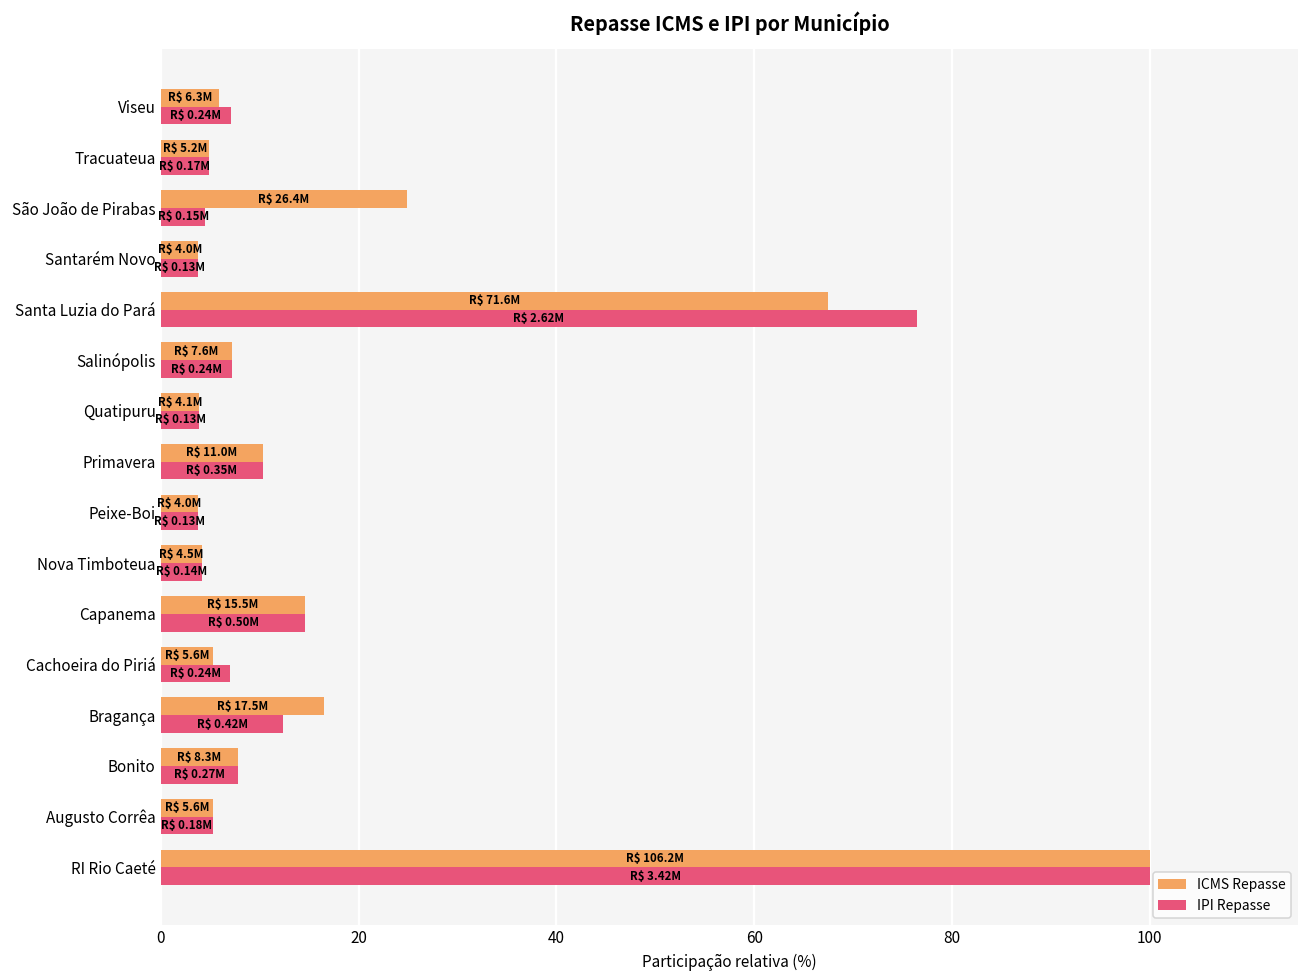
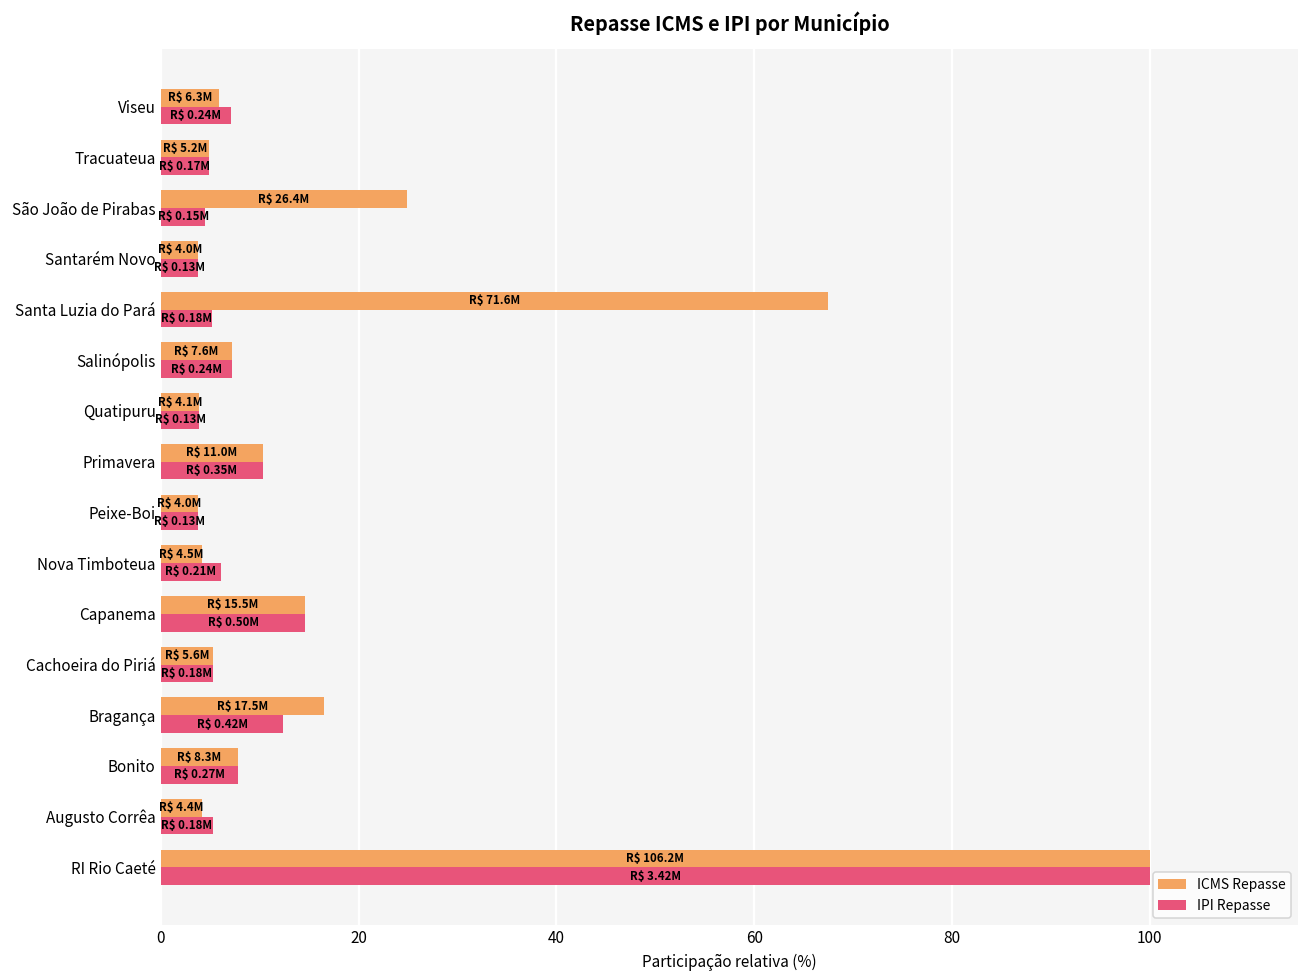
  {
    "ICMS Repasse": {
-     "Augusto Corrêa": "5.6M"
+     "Augusto Corrêa": "4.4M"
    },
    "IPI Repasse": {
-     "Santa Luzia do Pará": "2.62M",
-     "Nova Timboteua": "0.14M",
-     "Cachoeira do Piriá": "0.24M"
+     "Santa Luzia do Pará": "0.18M",
+     "Nova Timboteua": "0.21M",
+     "Cachoeira do Piriá": "0.18M"
    }
  }
